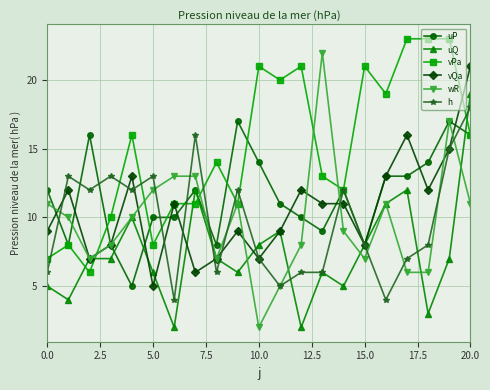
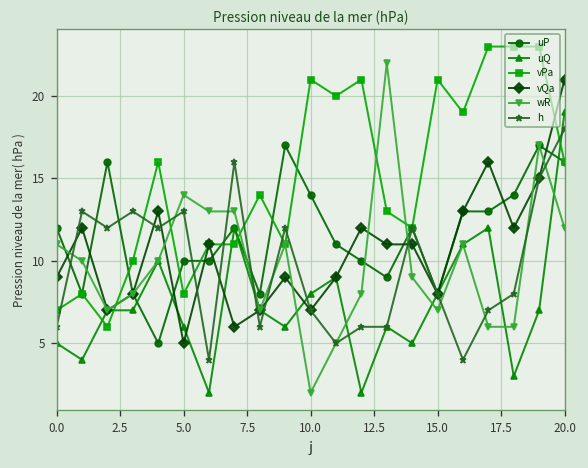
  {
    "wR": {
      "0.0": 11,
-     "5.0": 12,
+     "5.0": 14,
      "10.0": 2,
      "15.0": 7,
-     "20.0": 11
+     "20.0": 12
    }
  }
